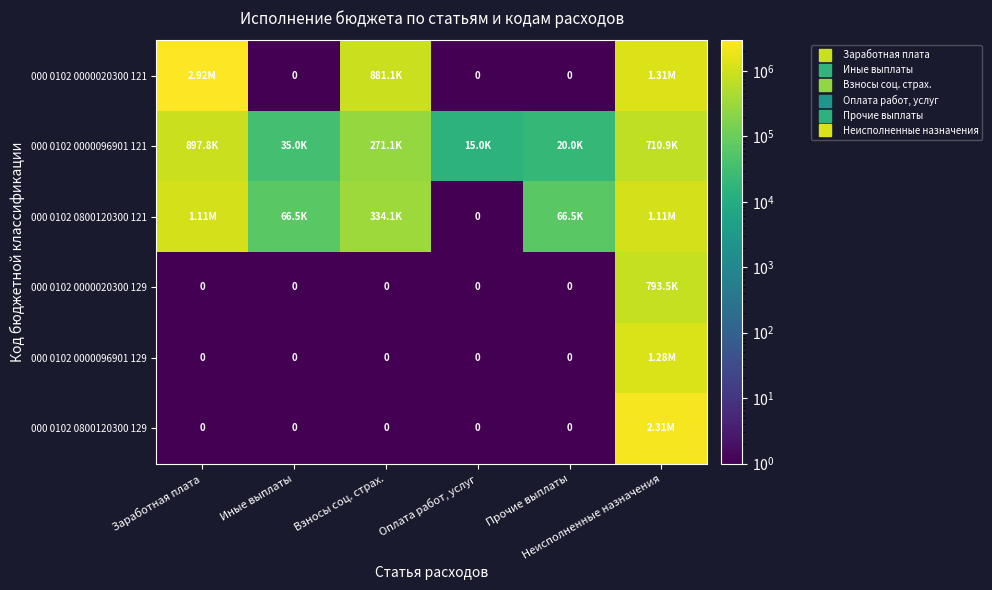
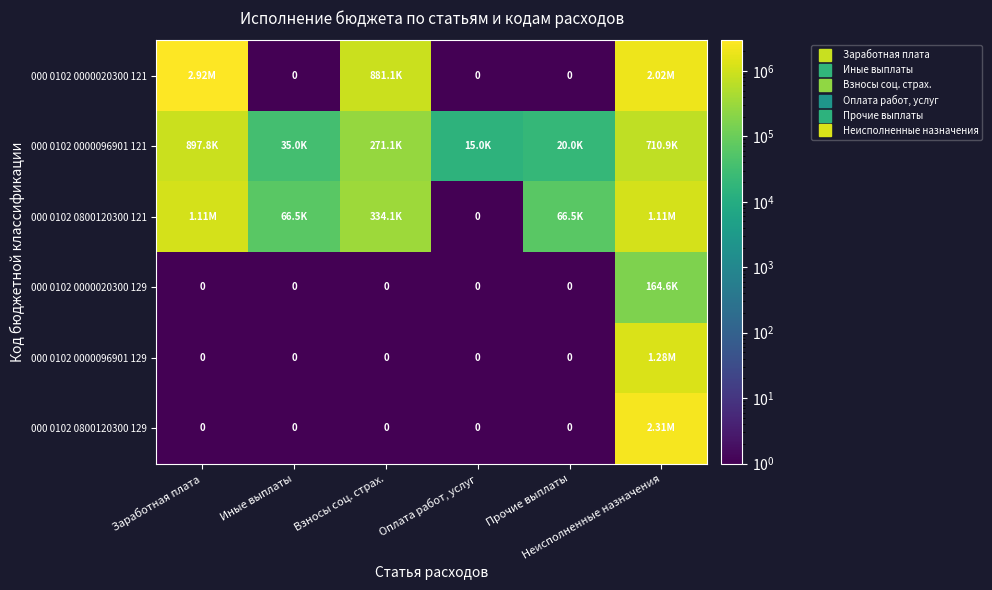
  {
    "000 0102 0000020300 121": {
      "Заработная плата": "2.92M",
      "Иные выплаты": "0",
      "Взносы соц. страх.": "881.1K",
      "Оплата работ, услуг": "0",
      "Прочие выплаты": "0",
-     "Неисполненные назначения": "1.31M"
+     "Неисполненные назначения": "2.02M"
    },
    "000 0102 0000096901 121": {
      "Заработная плата": "897.8K",
      "Иные выплаты": "35.0K",
      "Взносы соц. страх.": "271.1K",
      "Оплата работ, услуг": "15.0K",
      "Прочие выплаты": "20.0K",
      "Неисполненные назначения": "710.9K"
    },
    "000 0102 0800120300 121": {
      "Заработная плата": "1.11M",
      "Иные выплаты": "66.5K",
      "Взносы соц. страх.": "334.1K",
      "Оплата работ, услуг": "0",
      "Прочие выплаты": "66.5K",
      "Неисполненные назначения": "1.11M"
    },
    "000 0102 0000020300 129": {
      "Заработная плата": "0",
      "Иные выплаты": "0",
      "Взносы соц. страх.": "0",
      "Оплата работ, услуг": "0",
      "Прочие выплаты": "0",
-     "Неисполненные назначения": "793.5K"
+     "Неисполненные назначения": "164.6K"
    },
    "000 0102 0000096901 129": {
      "Заработная плата": "0",
      "Иные выплаты": "0",
      "Взносы соц. страх.": "0",
      "Оплата работ, услуг": "0",
      "Прочие выплаты": "0",
      "Неисполненные назначения": "1.28M"
    },
    "000 0102 0800120300 129": {
      "Заработная плата": "0",
      "Иные выплаты": "0",
      "Взносы соц. страх.": "0",
      "Оплата работ, услуг": "0",
      "Прочие выплаты": "0",
      "Неисполненные назначения": "2.31M"
    }
  }
